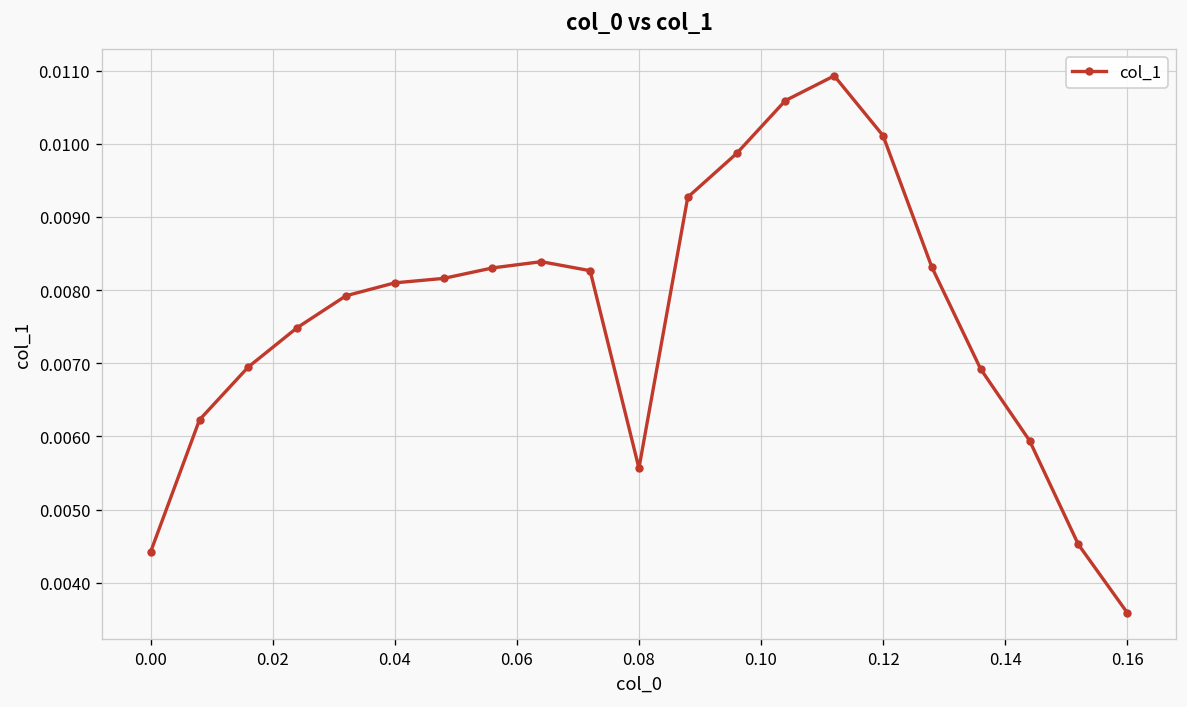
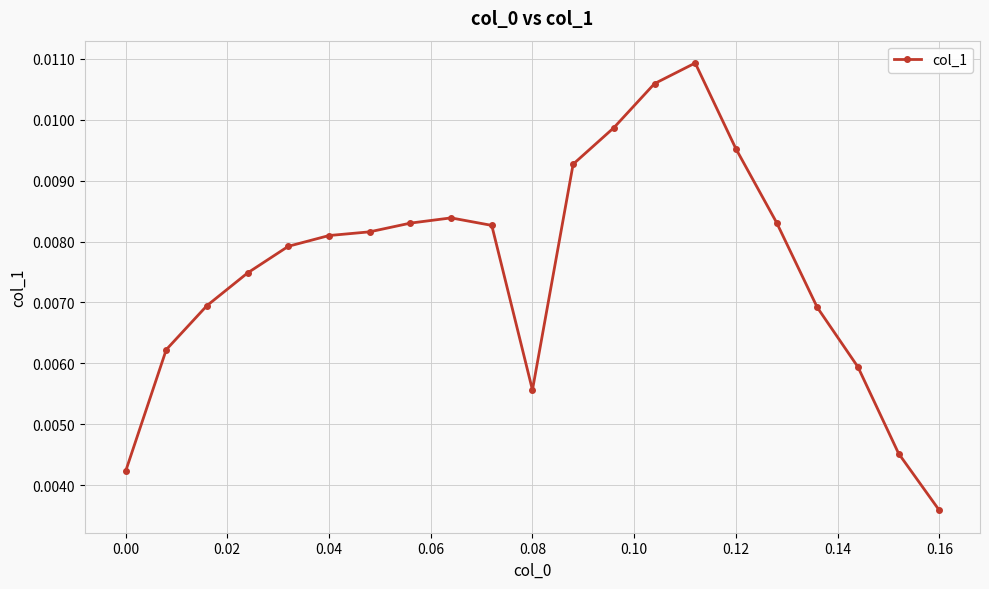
  {
-   "0.00": 0.0044,
+   "0.00": 0.0042,
    "0.04": 0.0081,
    "0.08": 0.0056,
-   "0.12": 0.0101,
+   "0.12": 0.0095,
    "0.16": 0.0036
  }
